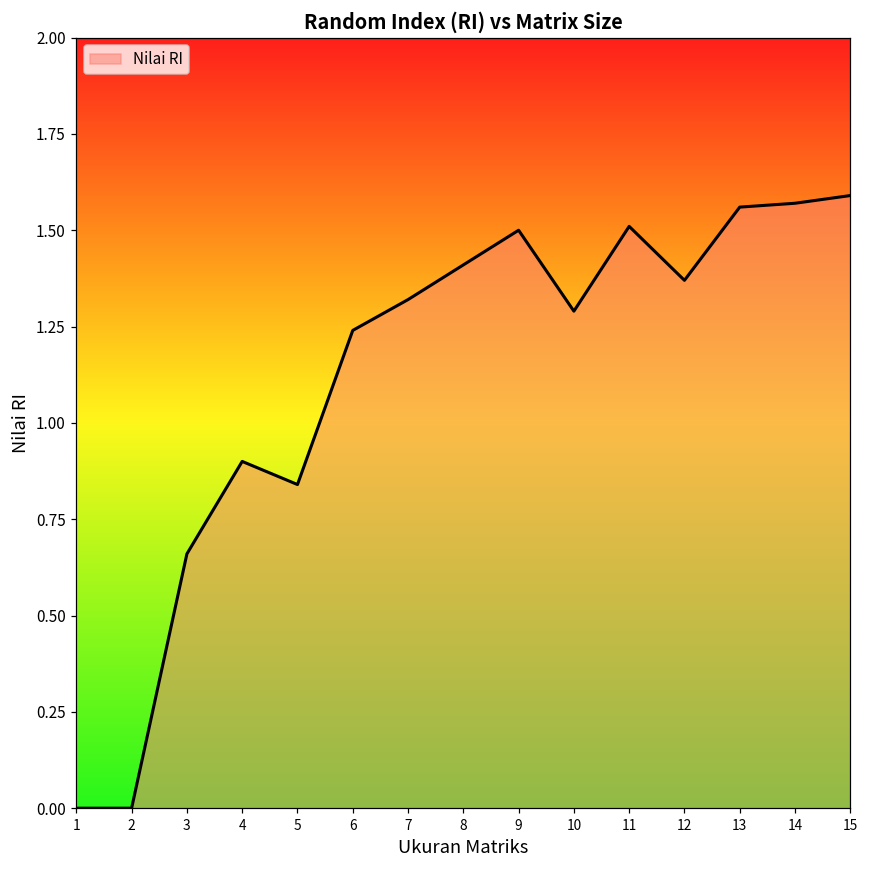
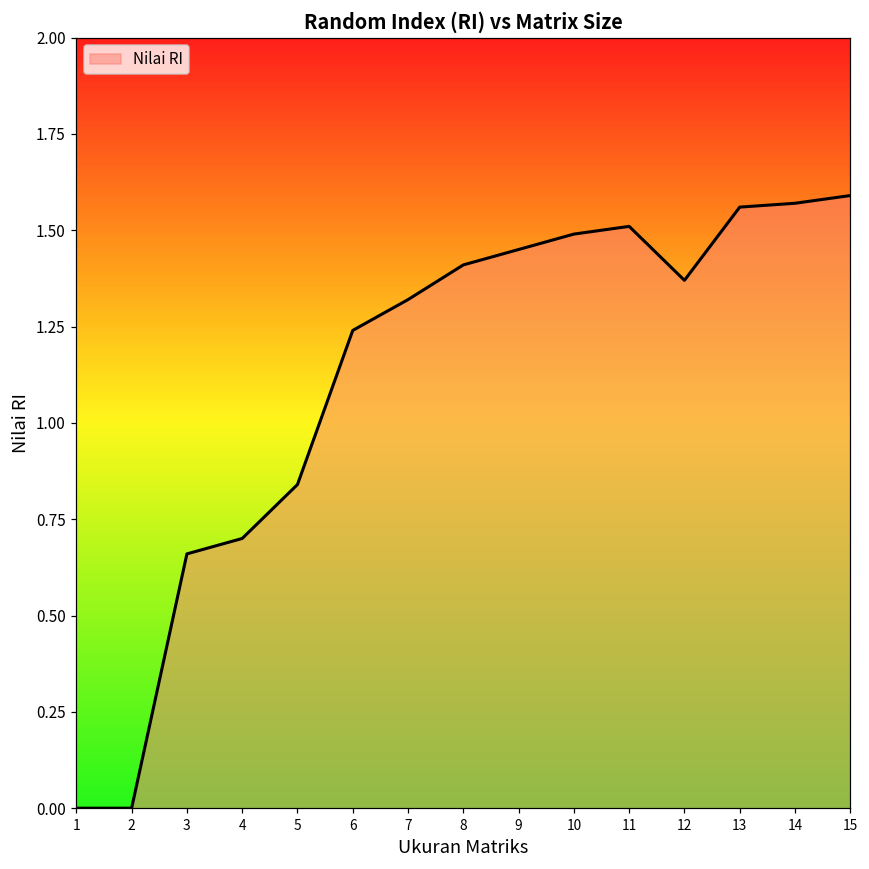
  {
    "1": 0.00,
    "2": 0.00,
    "3": 0.66,
-   "4": 0.9,
+   "4": 0.7,
    "5": 0.84,
    "6": 1.24,
    "7": 1.32,
    "8": 1.41,
-   "9": 1.50,
-   "10": 1.29,
+   "9": 1.45,
+   "10": 1.49,
    "11": 1.51,
    "12": 1.37,
    "13": 1.56,
    "14": 1.57,
    "15": 1.59
  }
